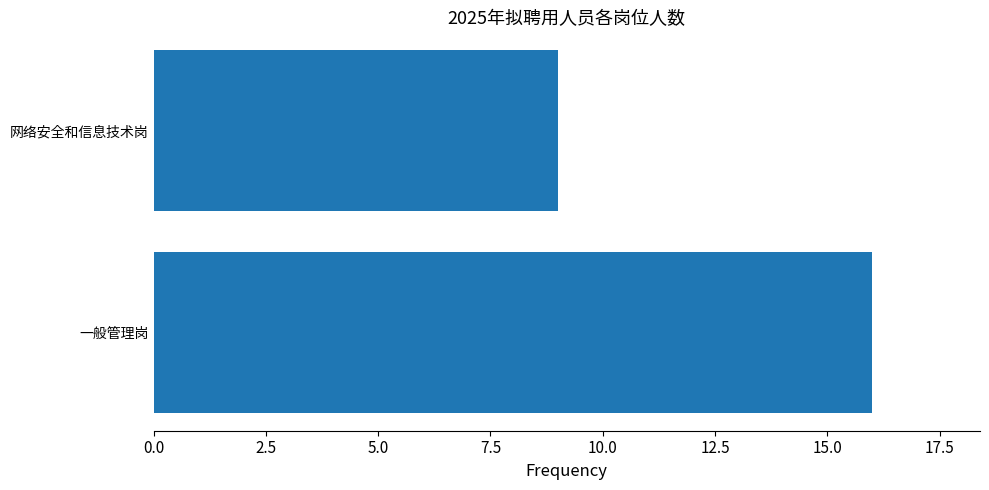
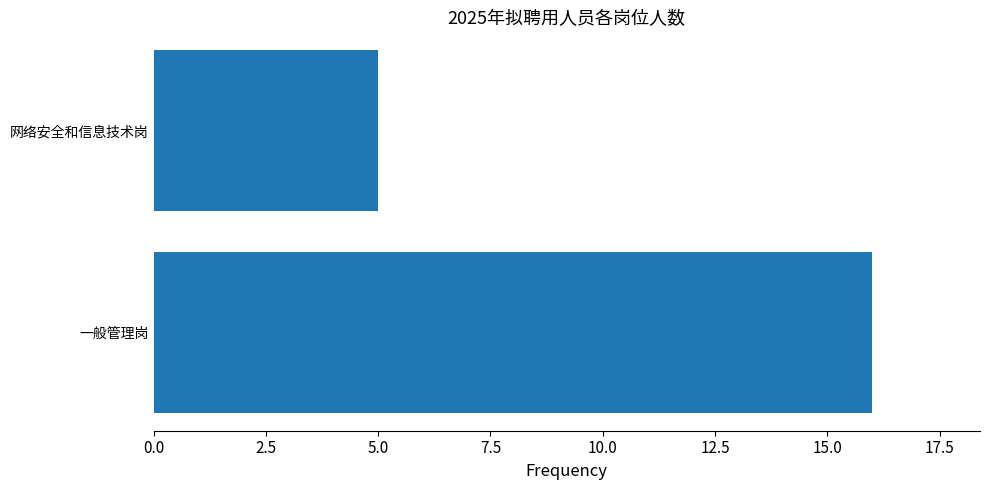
  {
-   "网络安全和信息技术岗": 9,
+   "网络安全和信息技术岗": 5,
    "一般管理岗": 16
  }
